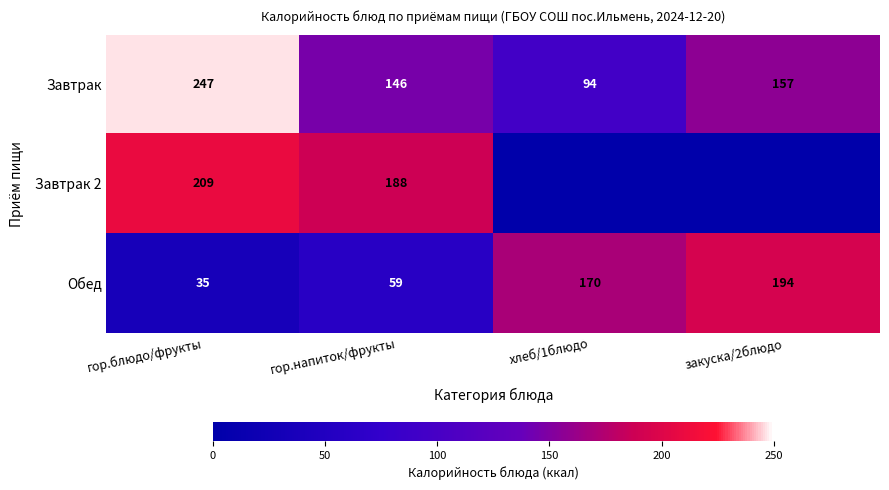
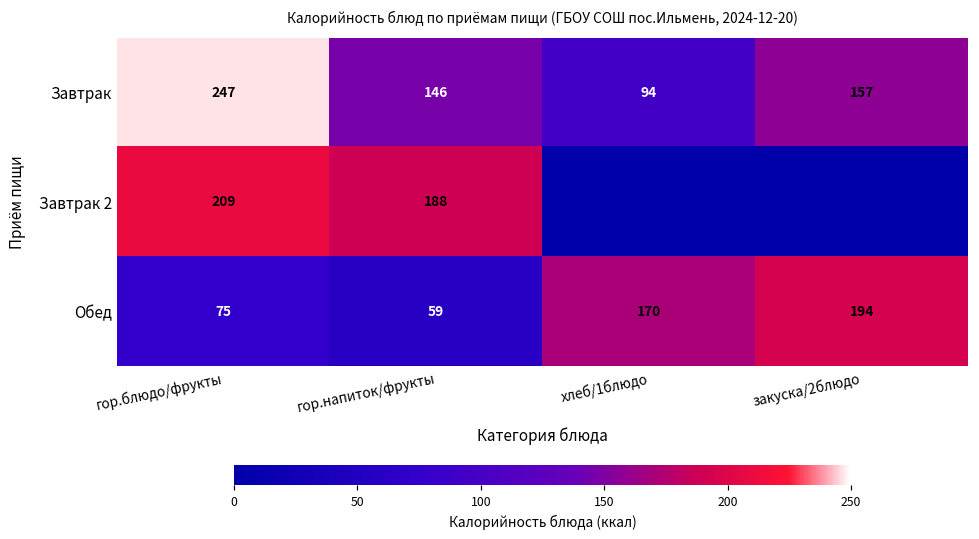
  {
    "Завтрак": {
      "гор.блюдо/фрукты": 247,
      "гор.напиток/фрукты": 146,
      "хлеб/1блюдо": 94,
      "закуска/2блюдо": 157
    },
    "Завтрак 2": {
      "гор.блюдо/фрукты": 209,
      "гор.напиток/фрукты": 188
    },
    "Обед": {
-     "гор.блюдо/фрукты": 35,
+     "гор.блюдо/фрукты": 75,
      "гор.напиток/фрукты": 59,
      "хлеб/1блюдо": 170,
      "закуска/2блюдо": 194
    }
  }
